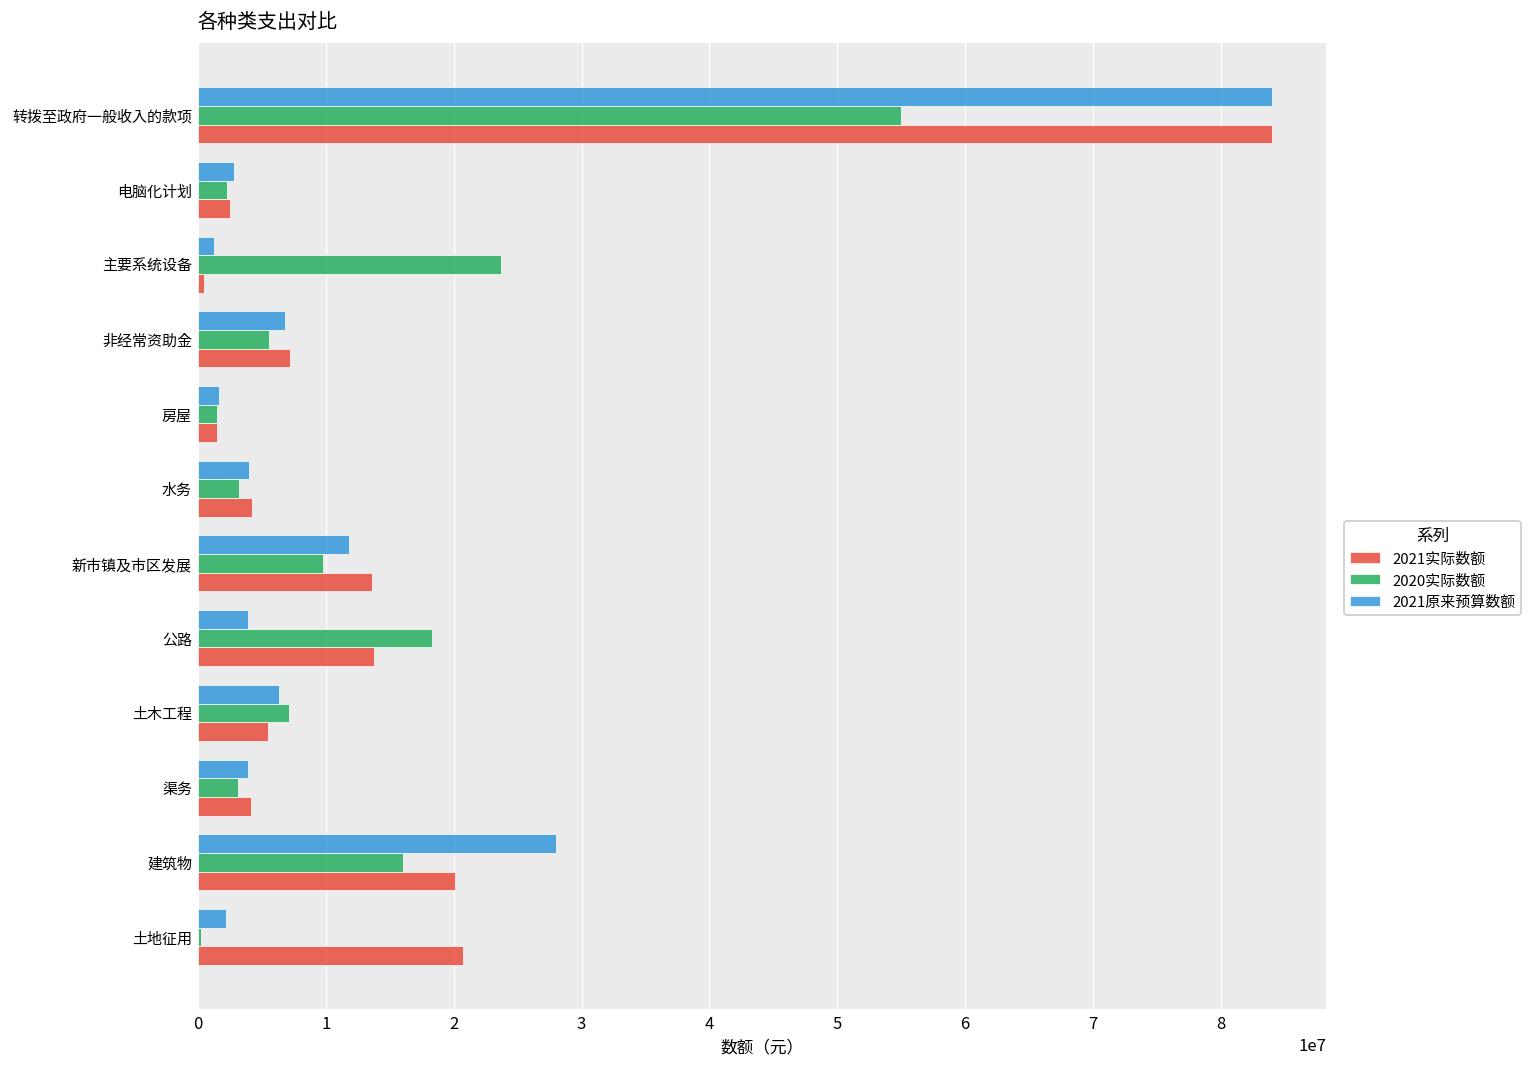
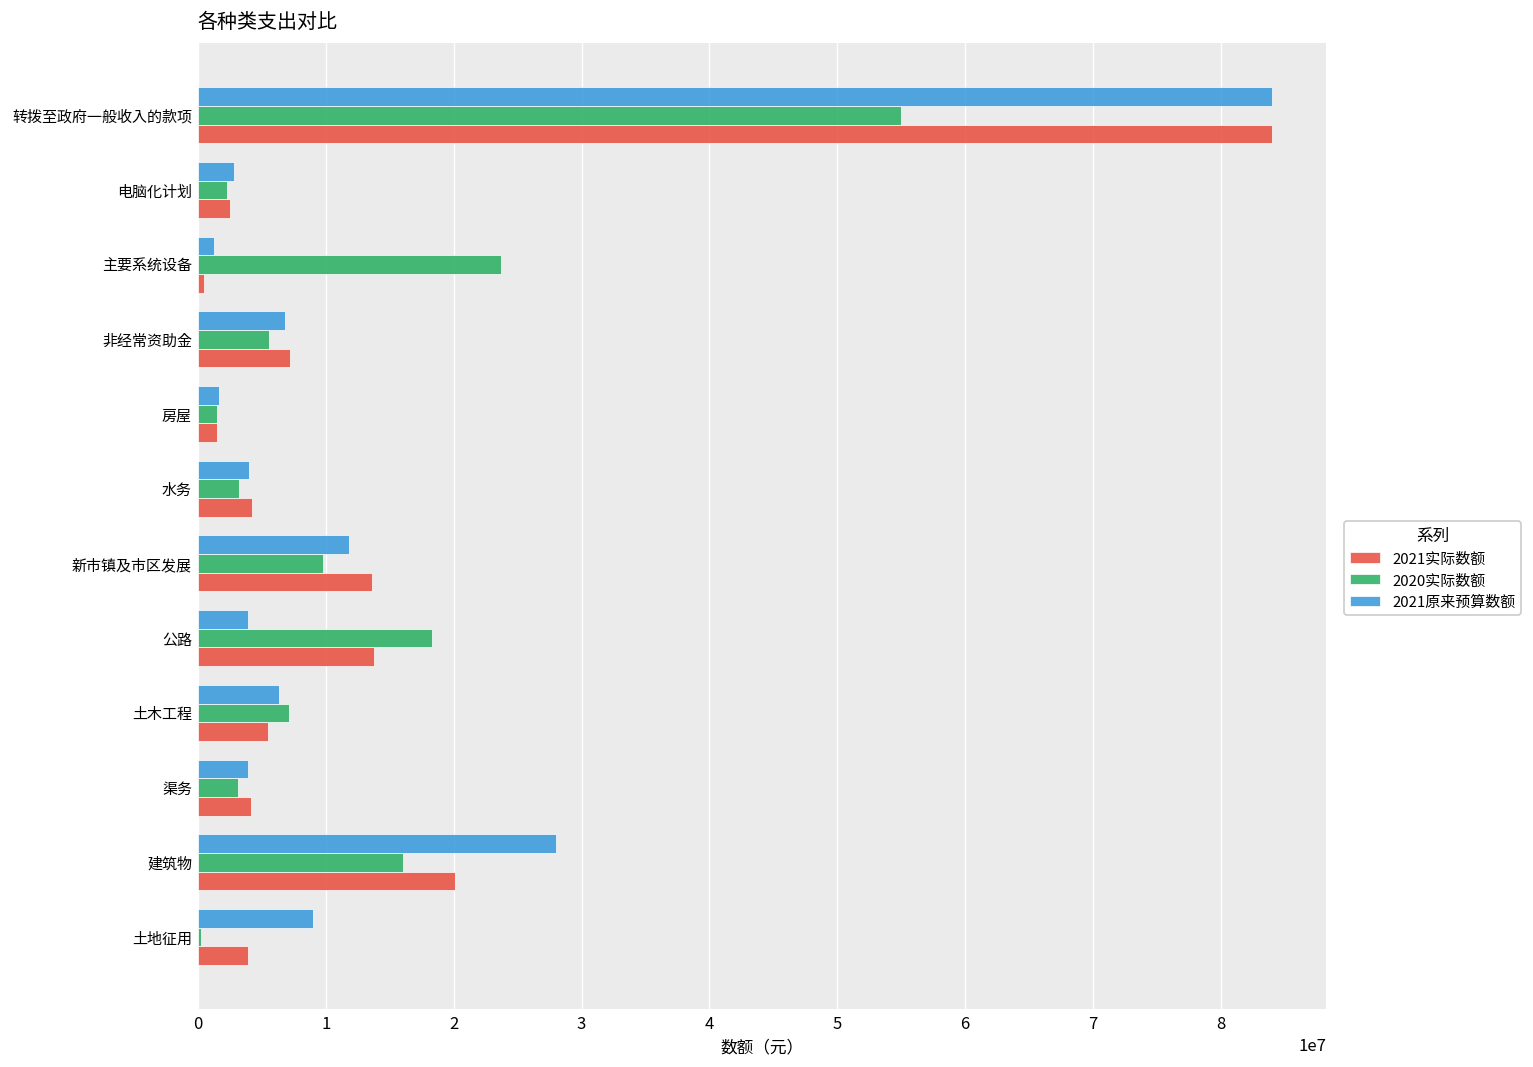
  {
    "2021实际数额": {
      "转拨至政府一般收入的款项": 84000000,
      "电脑化计划": 2500000,
      "主要系统设备": 500000,
      "非经常资助金": 7200000,
      "房屋": 1500000,
      "水务": 4200000,
      "新市镇及市区发展": 13600000,
      "公路": 13800000,
      "土木工程": 5500000,
      "渠务": 4100000,
      "建筑物": 20100000,
-     "土地征用": 20700000
+     "土地征用": 3900000
    },
    "2020实际数额": {
      "转拨至政府一般收入的款项": 55000000,
      "电脑化计划": 2300000,
      "主要系统设备": 23700000,
      "非经常资助金": 5600000,
      "房屋": 1500000,
      "水务": 3200000,
      "新市镇及市区发展": 9800000,
      "公路": 18300000,
      "土木工程": 7100000,
      "渠务": 3100000,
      "建筑物": 16000000,
      "土地征用": 300000
    },
    "2021原来预算数额": {
      "转拨至政府一般收入的款项": 84000000,
      "电脑化计划": 2900000,
      "主要系统设备": 1300000,
      "非经常资助金": 6800000,
      "房屋": 1700000,
      "水务": 4000000,
      "新市镇及市区发展": 11800000,
      "公路": 3900000,
      "土木工程": 6400000,
      "渠务": 3900000,
      "建筑物": 28000000,
-     "土地征用": 2200000
+     "土地征用": 9000000
    }
  }
